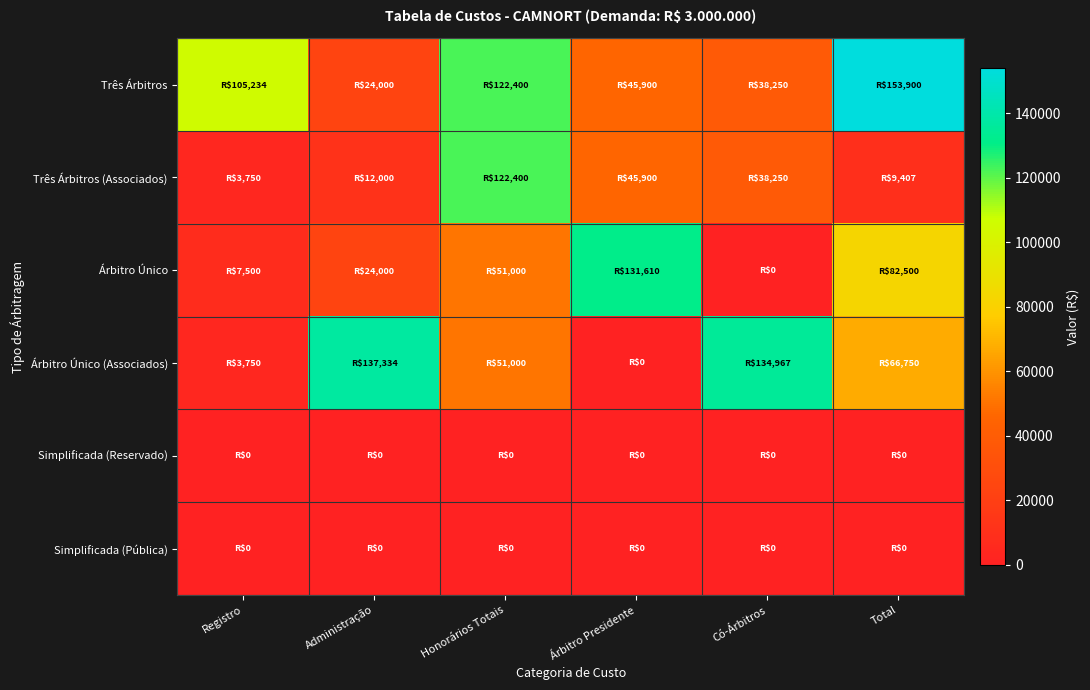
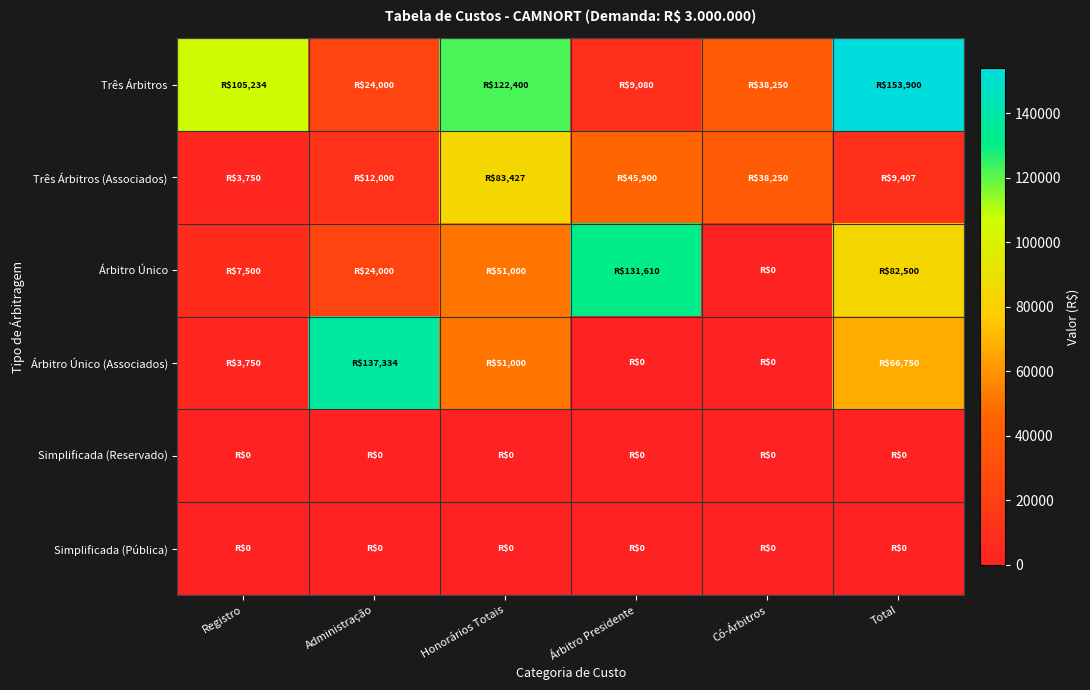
  {
    "Três Árbitros": {
      "Registro": "$105,234",
      "Administração": "$24,000",
      "Honorários Totais": "$122,400",
-     "Árbitro Presidente": "$45,900",
+     "Árbitro Presidente": "$9,080",
      "Có-Árbitros": "$38,250",
      "Total": "$153,900"
    },
    "Três Árbitros (Associados)": {
      "Registro": "$3,750",
      "Administração": "$12,000",
-     "Honorários Totais": "$122,400",
+     "Honorários Totais": "$83,427",
      "Árbitro Presidente": "$45,900",
      "Có-Árbitros": "$38,250",
      "Total": "$9,407"
    },
    "Árbitro Único": {
      "Registro": "$7,500",
      "Administração": "$24,000",
      "Honorários Totais": "$51,000",
      "Árbitro Presidente": "$131,610",
      "Có-Árbitros": "$0",
      "Total": "$82,500"
    },
    "Árbitro Único (Associados)": {
      "Registro": "$3,750",
      "Administração": "$137,334",
      "Honorários Totais": "$51,000",
      "Árbitro Presidente": "$0",
-     "Có-Árbitros": "$134,967",
+     "Có-Árbitros": "$0",
      "Total": "$66,750"
    },
    "Simplificada (Reservado)": {
      "Registro": "$0",
      "Administração": "$0",
      "Honorários Totais": "$0",
      "Árbitro Presidente": "$0",
      "Có-Árbitros": "$0",
      "Total": "$0"
    },
    "Simplificada (Pública)": {
      "Registro": "$0",
      "Administração": "$0",
      "Honorários Totais": "$0",
      "Árbitro Presidente": "$0",
      "Có-Árbitros": "$0",
      "Total": "$0"
    }
  }
